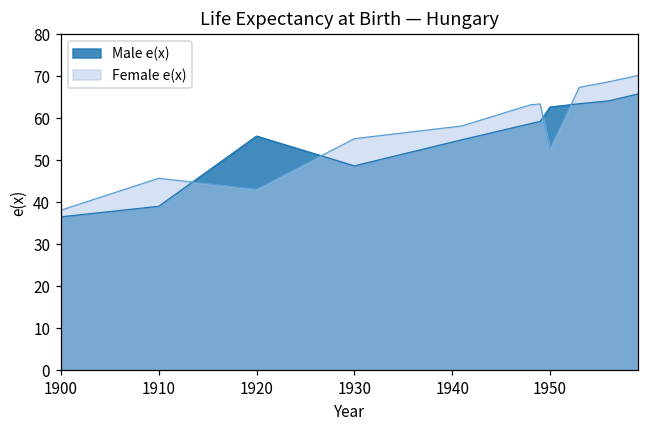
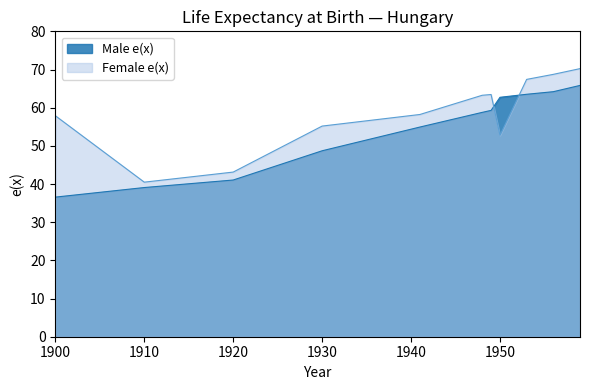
  {
    "Male e(x)": {
      "1900": 37,
      "1910": 39,
-     "1920": 56,
+     "1920": 41,
      "1930": 49,
      "1950": 63
    },
    "Female e(x)": {
-     "1900": 38,
-     "1910": 46,
+     "1900": 58,
+     "1910": 40,
      "1920": 43,
      "1930": 55,
      "1950": 53
    }
  }
